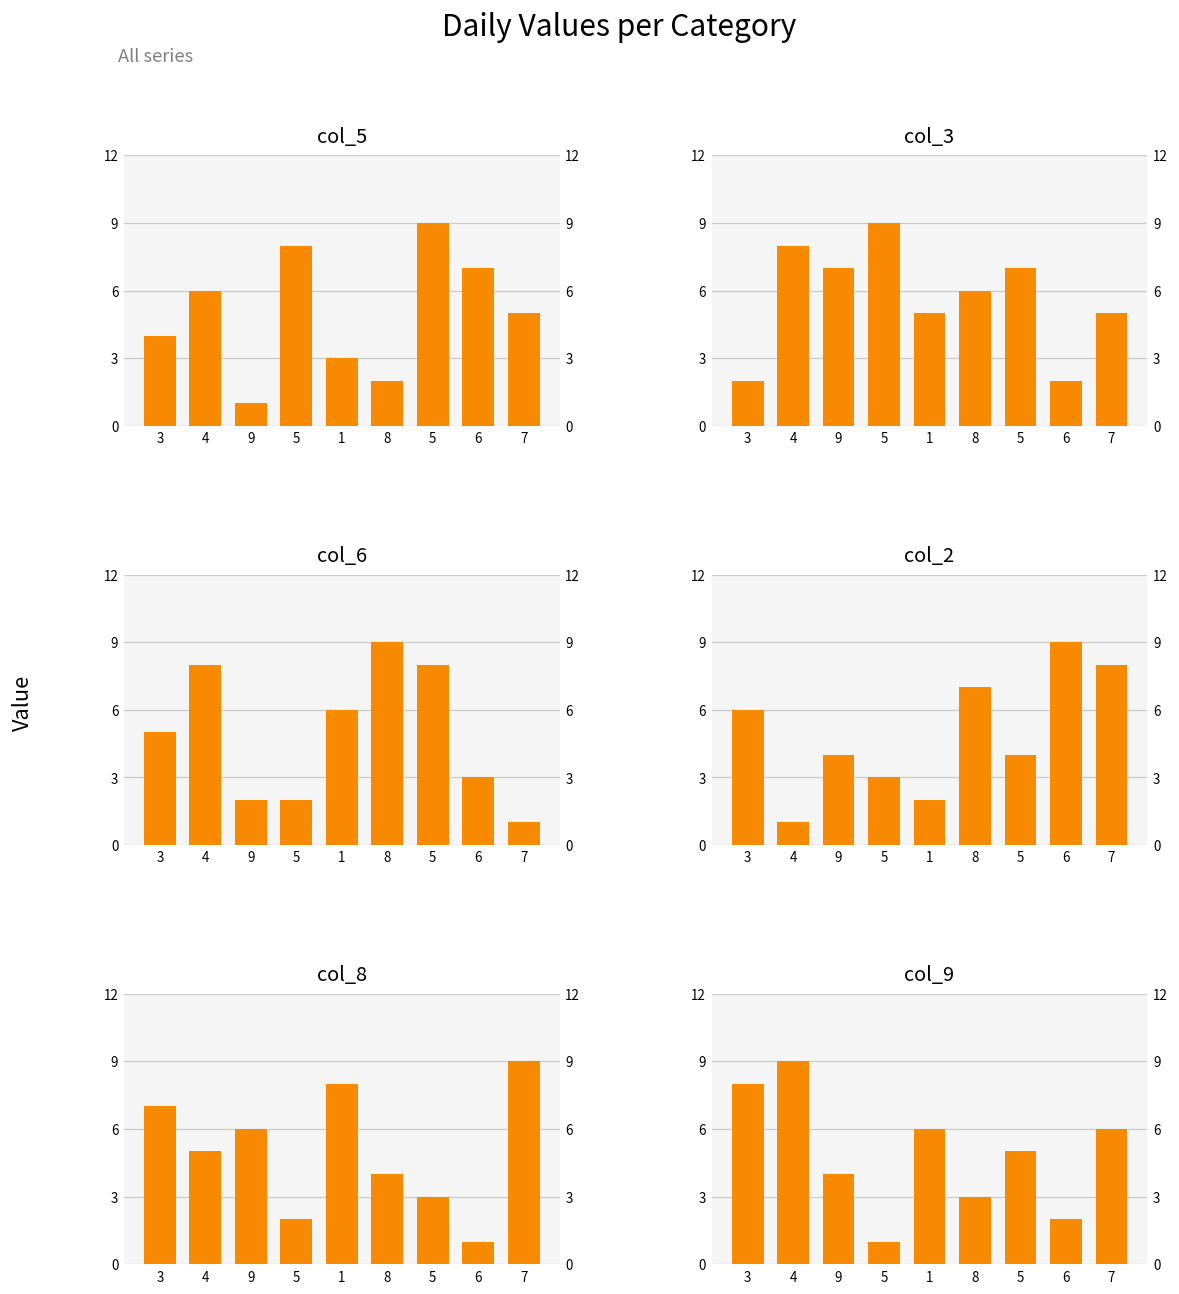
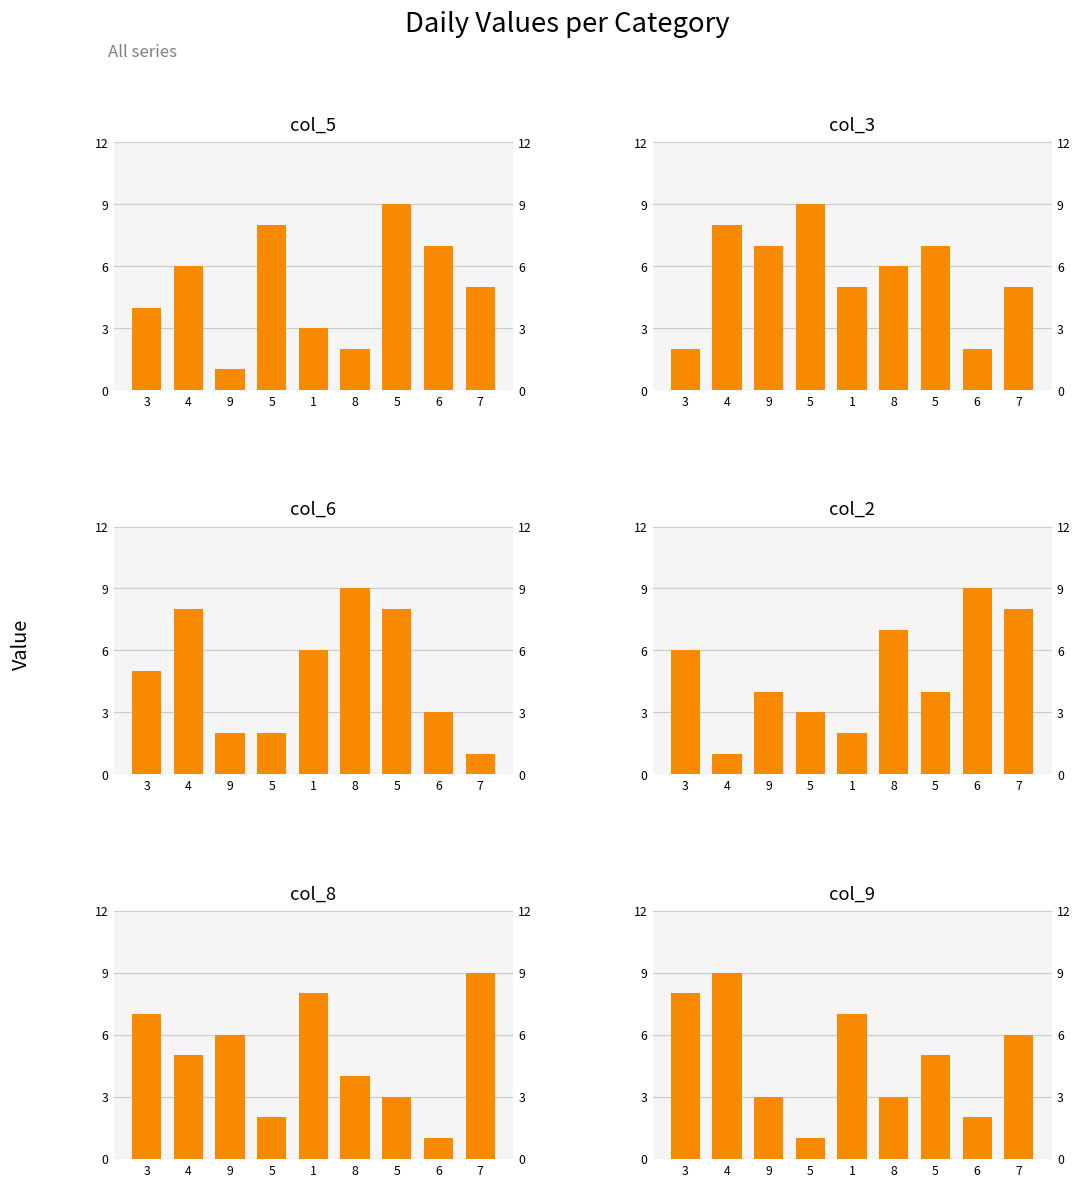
  {
    "col_5": {
      "3": 4.0,
      "4": 6.0,
      "9": 1.0,
      "1": 3.0,
      "8": 2.0,
      "6": 7.0,
      "7": 5.0
    },
    "col_3": {
      "3": 2.0,
      "4": 8.0,
      "9": 7.0,
      "1": 5.0,
      "8": 6.0,
      "6": 2.0,
      "7": 5.0
    },
    "col_6": {
      "3": 5.0,
      "4": 8.0,
      "9": 2.0,
      "1": 6.0,
      "8": 9.0,
      "6": 3.0,
      "7": 1.0
    },
    "col_2": {
      "3": 6.0,
      "4": 1.0,
      "9": 4.0,
      "1": 2.0,
      "8": 7.0,
      "6": 9.0,
      "7": 8.0
    },
    "col_8": {
      "3": 7.0,
      "4": 5.0,
      "9": 6.0,
      "1": 8.0,
      "8": 4.0,
      "6": 1.0,
      "7": 9.0
    },
    "col_9": {
      "3": 8,
      "4": 9,
-     "9": 4,
-     "1": 6,
+     "9": 3,
+     "1": 7,
      "8": 3,
      "6": 2,
      "7": 6
    }
  }
